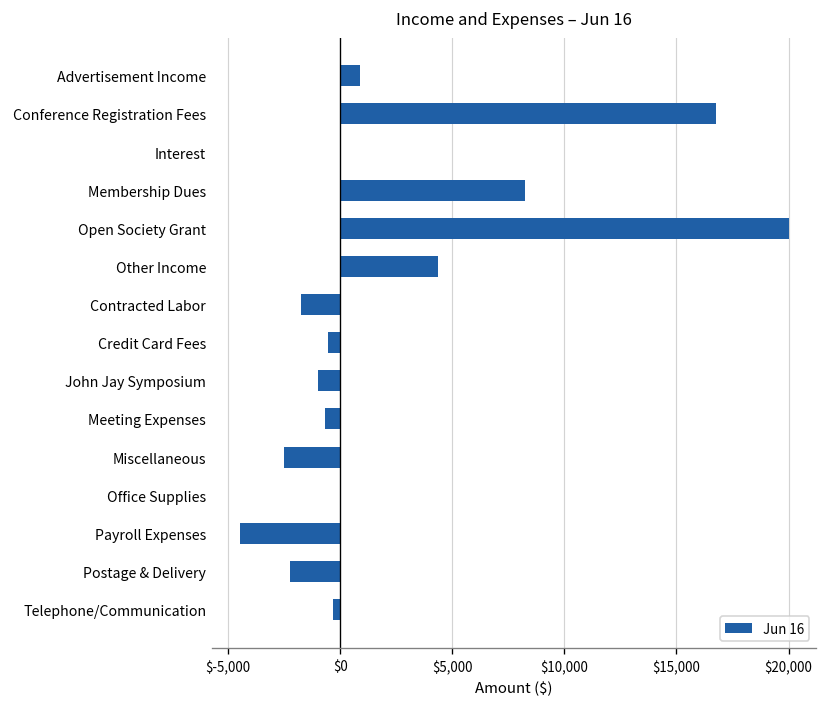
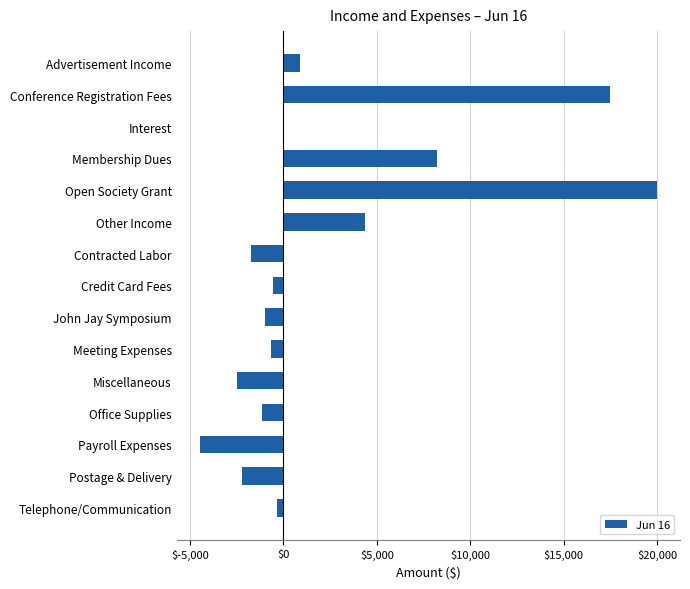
  {
    "Advertisement Income": "$900",
-   "Conference Registration Fees": "$16,800",
+   "Conference Registration Fees": "$17,500",
    "Membership Dues": "$8,200",
    "Open Society Grant": "$20,000",
    "Other Income": "$4,400",
    "Contracted Labor": "$-1,700",
    "Credit Card Fees": "$-600",
    "John Jay Symposium": "$-1,000",
    "Meeting Expenses": "$-700",
    "Miscellaneous": "$-2,500",
-   "Office Supplies": "$0",
+   "Office Supplies": "$-1,100",
    "Payroll Expenses": "$-4,500",
    "Postage & Delivery": "$-2,200",
    "Telephone/Communication": "$-300"
  }
